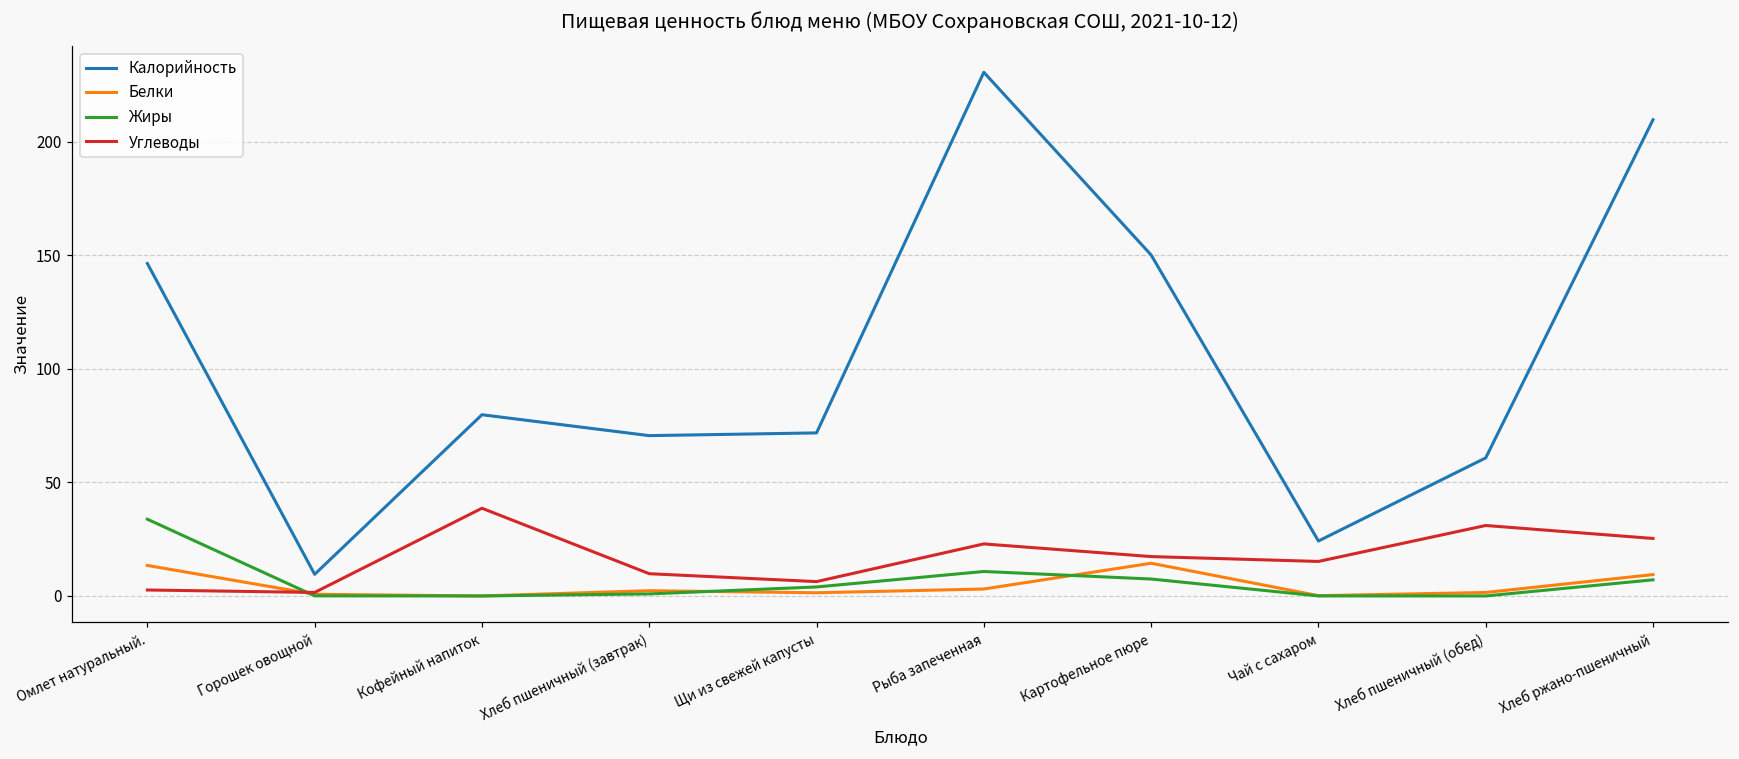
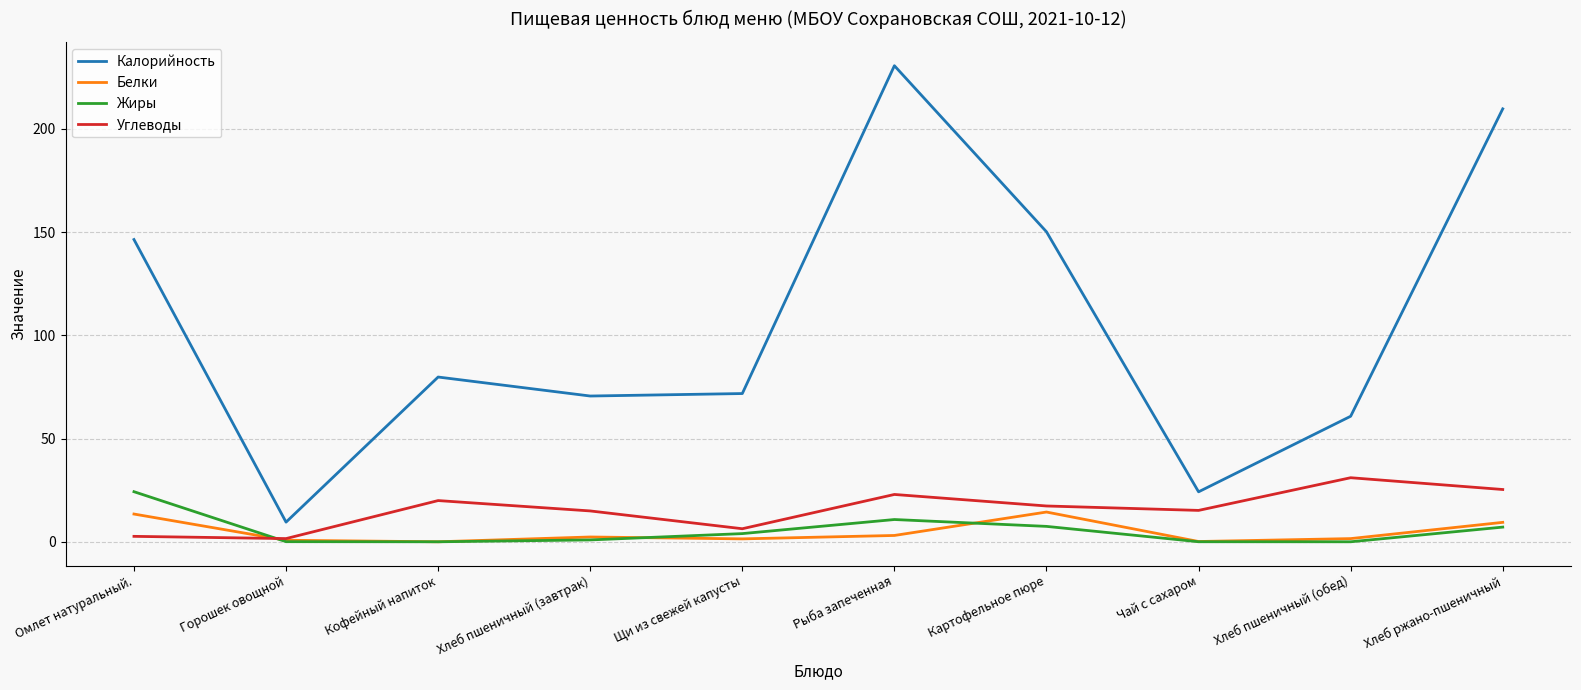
  {
    "Калорийность": {
      "Омлет натуральный.": 146,
      "Горошек овощной": 10,
      "Кофейный напиток": 80,
      "Хлеб пшеничный (завтрак)": 71,
      "Щи из свежей капусты": 72,
      "Рыба запеченная": 231,
      "Картофельное пюре": 150,
      "Чай с сахаром": 24,
      "Хлеб пшеничный (обед)": 61,
      "Хлеб ржано-пшеничный": 210
    },
    "Белки": {
      "Омлет натуральный.": 13,
      "Хлеб пшеничный (завтрак)": 2,
      "Щи из свежей капусты": 1,
      "Рыба запеченная": 3,
      "Картофельное пюре": 14,
      "Хлеб пшеничный (обед)": 2,
      "Хлеб ржано-пшеничный": 9
    },
    "Жиры": {
-     "Омлет натуральный.": 34,
+     "Омлет натуральный.": 24,
      "Хлеб пшеничный (завтрак)": 1,
      "Щи из свежей капусты": 4,
      "Рыба запеченная": 11,
      "Картофельное пюре": 7,
      "Хлеб пшеничный (обед)": 0,
      "Хлеб ржано-пшеничный": 7
    },
    "Углеводы": {
      "Омлет натуральный.": 3,
-     "Кофейный напиток": 39,
-     "Хлеб пшеничный (завтрак)": 10,
+     "Кофейный напиток": 20,
+     "Хлеб пшеничный (завтрак)": 15,
      "Щи из свежей капусты": 6,
      "Рыба запеченная": 23,
      "Картофельное пюре": 17,
      "Чай с сахаром": 15,
      "Хлеб пшеничный (обед)": 31,
      "Хлеб ржано-пшеничный": 25
    }
  }
